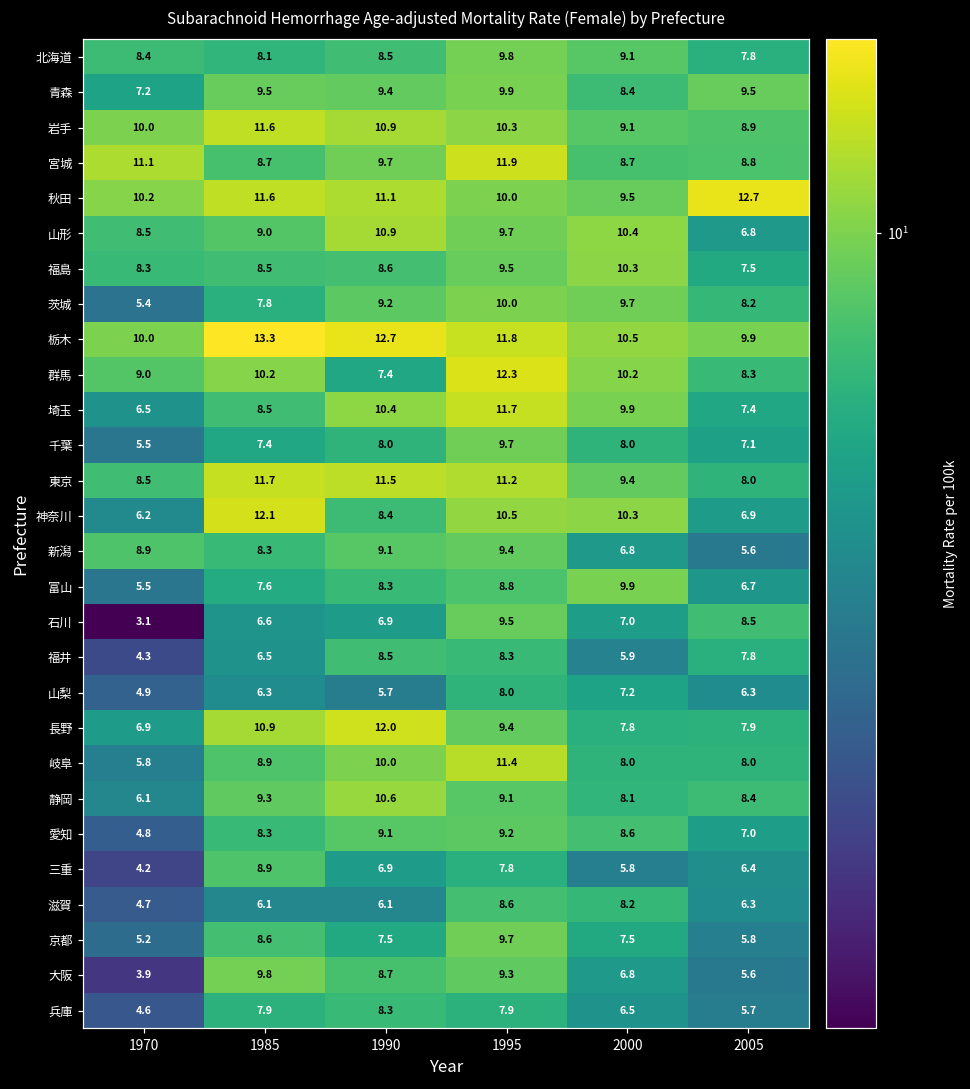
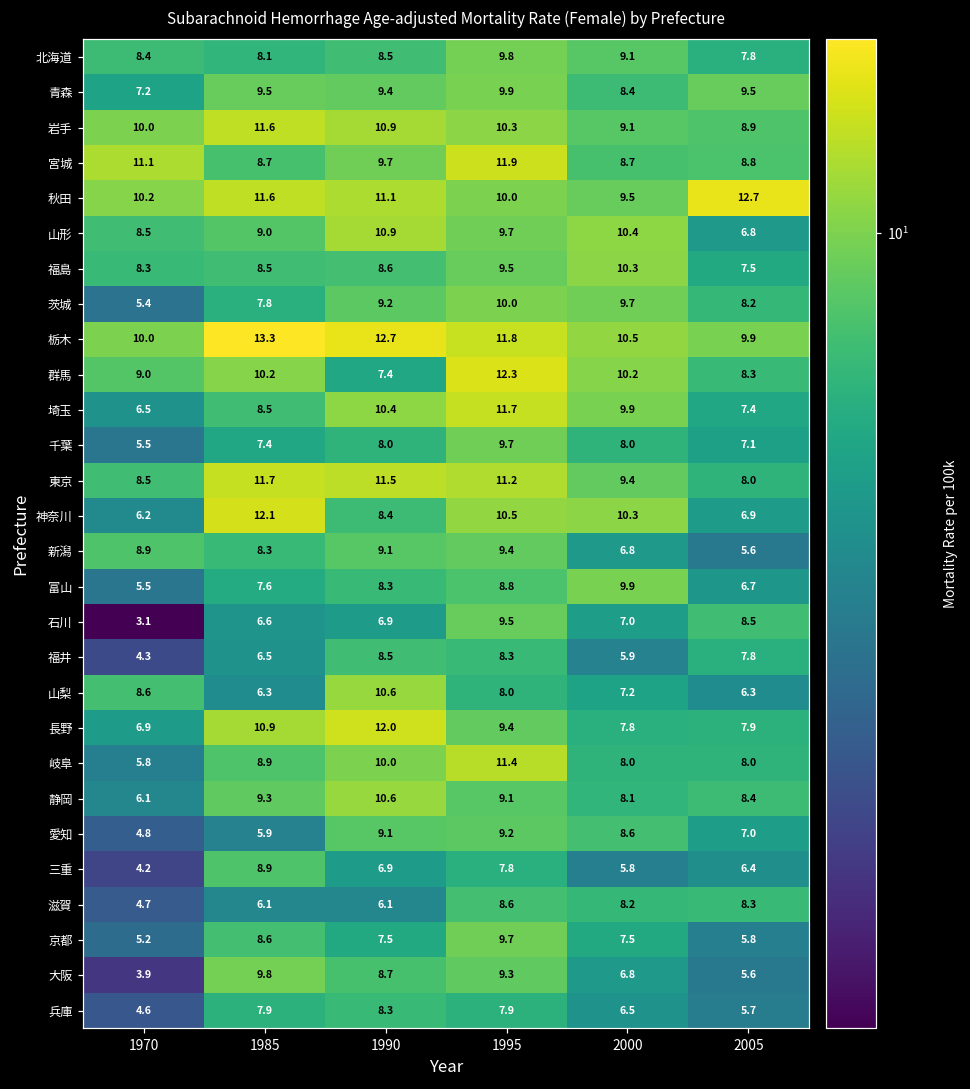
  {
    "北海道": {
      "1970": 8.4,
      "1985": 8.1,
      "1990": 8.5,
      "1995": 9.8,
      "2000": 9.1,
      "2005": 7.8
    },
    "青森": {
      "1970": 7.2,
      "1985": 9.5,
      "1990": 9.4,
      "1995": 9.9,
      "2000": 8.4,
      "2005": 9.5
    },
    "岩手": {
      "1970": 10.0,
      "1985": 11.6,
      "1990": 10.9,
      "1995": 10.3,
      "2000": 9.1,
      "2005": 8.9
    },
    "宮城": {
      "1970": 11.1,
      "1985": 8.7,
      "1990": 9.7,
      "1995": 11.9,
      "2000": 8.7,
      "2005": 8.8
    },
    "秋田": {
      "1970": 10.2,
      "1985": 11.6,
      "1990": 11.1,
      "1995": 10.0,
      "2000": 9.5,
      "2005": 12.7
    },
    "山形": {
      "1970": 8.5,
      "1985": 9.0,
      "1990": 10.9,
      "1995": 9.7,
      "2000": 10.4,
      "2005": 6.8
    },
    "福島": {
      "1970": 8.3,
      "1985": 8.5,
      "1990": 8.6,
      "1995": 9.5,
      "2000": 10.3,
      "2005": 7.5
    },
    "茨城": {
      "1970": 5.4,
      "1985": 7.8,
      "1990": 9.2,
      "1995": 10.0,
      "2000": 9.7,
      "2005": 8.2
    },
    "栃木": {
      "1970": 10.0,
      "1985": 13.3,
      "1990": 12.7,
      "1995": 11.8,
      "2000": 10.5,
      "2005": 9.9
    },
    "群馬": {
      "1970": 9.0,
      "1985": 10.2,
      "1990": 7.4,
      "1995": 12.3,
      "2000": 10.2,
      "2005": 8.3
    },
    "埼玉": {
      "1970": 6.5,
      "1985": 8.5,
      "1990": 10.4,
      "1995": 11.7,
      "2000": 9.9,
      "2005": 7.4
    },
    "千葉": {
      "1970": 5.5,
      "1985": 7.4,
      "1990": 8.0,
      "1995": 9.7,
      "2000": 8.0,
      "2005": 7.1
    },
    "東京": {
      "1970": 8.5,
      "1985": 11.7,
      "1990": 11.5,
      "1995": 11.2,
      "2000": 9.4,
      "2005": 8.0
    },
    "神奈川": {
      "1970": 6.2,
      "1985": 12.1,
      "1990": 8.4,
      "1995": 10.5,
      "2000": 10.3,
      "2005": 6.9
    },
    "新潟": {
      "1970": 8.9,
      "1985": 8.3,
      "1990": 9.1,
      "1995": 9.4,
      "2000": 6.8,
      "2005": 5.6
    },
    "富山": {
      "1970": 5.5,
      "1985": 7.6,
      "1990": 8.3,
      "1995": 8.8,
      "2000": 9.9,
      "2005": 6.7
    },
    "石川": {
      "1970": 3.1,
      "1985": 6.6,
      "1990": 6.9,
      "1995": 9.5,
      "2000": 7.0,
      "2005": 8.5
    },
    "福井": {
      "1970": 4.3,
      "1985": 6.5,
      "1990": 8.5,
      "1995": 8.3,
      "2000": 5.9,
      "2005": 7.8
    },
    "山梨": {
-     "1970": 4.9,
+     "1970": 8.6,
      "1985": 6.3,
-     "1990": 5.7,
+     "1990": 10.6,
      "1995": 8.0,
      "2000": 7.2,
      "2005": 6.3
    },
    "長野": {
      "1970": 6.9,
      "1985": 10.9,
      "1990": 12.0,
      "1995": 9.4,
      "2000": 7.8,
      "2005": 7.9
    },
    "岐阜": {
      "1970": 5.8,
      "1985": 8.9,
      "1990": 10.0,
      "1995": 11.4,
      "2000": 8.0,
      "2005": 8.0
    },
    "静岡": {
      "1970": 6.1,
      "1985": 9.3,
      "1990": 10.6,
      "1995": 9.1,
      "2000": 8.1,
      "2005": 8.4
    },
    "愛知": {
      "1970": 4.8,
-     "1985": 8.3,
+     "1985": 5.9,
      "1990": 9.1,
      "1995": 9.2,
      "2000": 8.6,
      "2005": 7.0
    },
    "三重": {
      "1970": 4.2,
      "1985": 8.9,
      "1990": 6.9,
      "1995": 7.8,
      "2000": 5.8,
      "2005": 6.4
    },
    "滋賀": {
      "1970": 4.7,
      "1985": 6.1,
      "1990": 6.1,
      "1995": 8.6,
      "2000": 8.2,
-     "2005": 6.3
+     "2005": 8.3
    },
    "京都": {
      "1970": 5.2,
      "1985": 8.6,
      "1990": 7.5,
      "1995": 9.7,
      "2000": 7.5,
      "2005": 5.8
    },
    "大阪": {
      "1970": 3.9,
      "1985": 9.8,
      "1990": 8.7,
      "1995": 9.3,
      "2000": 6.8,
      "2005": 5.6
    },
    "兵庫": {
      "1970": 4.6,
      "1985": 7.9,
      "1990": 8.3,
      "1995": 7.9,
      "2000": 6.5,
      "2005": 5.7
    }
  }
